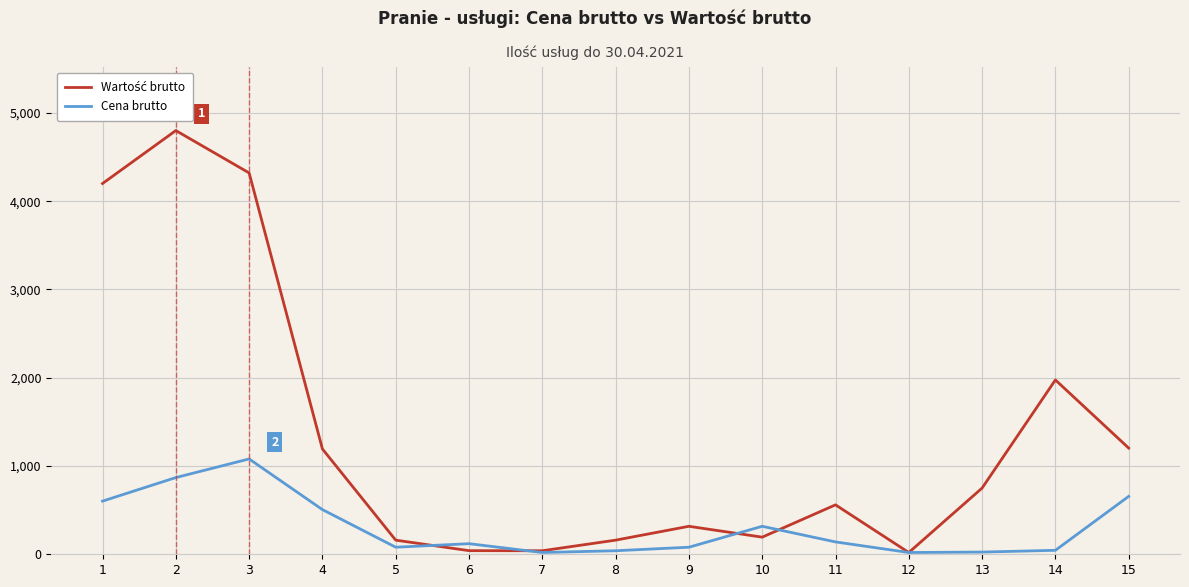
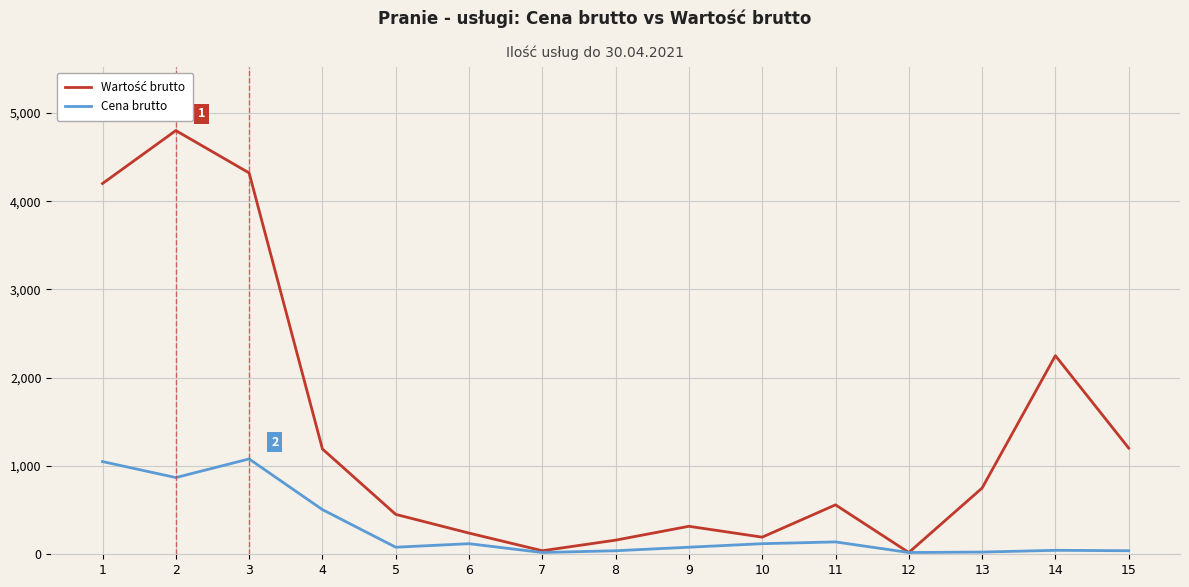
  {
    "Wartość brutto": {
      "1": "4,200",
      "3": "4,300",
      "4": "1,200",
-     "5": "200",
-     "6": "0",
+     "5": "500",
+     "6": "200",
      "8": "200",
      "9": "300",
      "10": "200",
      "11": "600",
      "13": "800",
-     "14": "2,000",
+     "14": "2,300",
      "15": "1,200"
    },
    "Cena brutto": {
-     "1": "600",
+     "1": "1,100",
      "2": "900",
      "4": "500",
      "5": "100",
      "6": "100",
      "8": "0",
      "9": "100",
-     "10": "300",
+     "10": "100",
      "11": "100",
      "13": "0",
      "14": "0",
-     "15": "700"
+     "15": "0"
    }
  }
